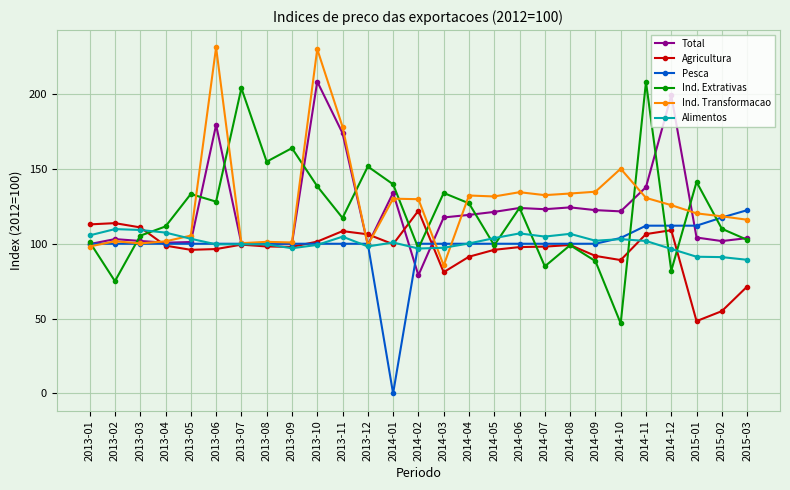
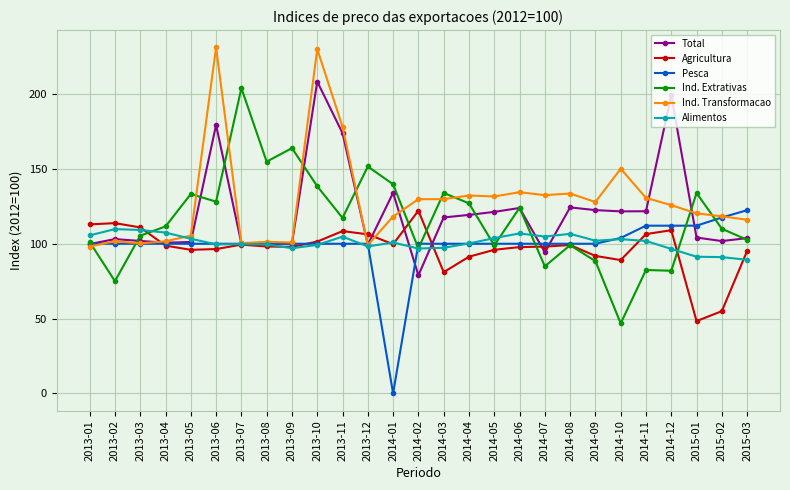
  {
    "Total": {
      "2013-06": 179,
      "2013-10": 208,
      "2013-11": 174,
      "2014-01": 134,
      "2014-02": 79,
      "2014-03": 118,
      "2014-04": 119,
      "2014-05": 121,
-     "2014-07": 123,
+     "2014-07": 94,
      "2014-08": 124,
      "2014-09": 122,
      "2014-10": 122,
-     "2014-11": 138,
+     "2014-11": 122,
      "2015-01": 104,
      "2015-02": 102
    },
    "Agricultura": {
      "2013-01": 113,
      "2013-02": 114,
      "2013-03": 111,
      "2013-05": 96,
      "2013-06": 96,
      "2013-11": 108,
      "2013-12": 106,
      "2014-02": 122,
      "2014-03": 81,
      "2014-04": 91,
      "2014-05": 96,
      "2014-06": 98,
      "2014-07": 98,
      "2014-09": 92,
      "2014-10": 89,
      "2014-11": 106,
      "2014-12": 109,
      "2015-01": 48,
      "2015-02": 55,
-     "2015-03": 71
+     "2015-03": 95
    },
    "Pesca": {
      "2013-11": 100,
      "2014-01": 0,
      "2014-02": 100,
      "2014-03": 100,
      "2014-06": 100,
      "2014-07": 100,
      "2014-09": 100,
      "2014-11": 112,
      "2014-12": 112,
      "2015-01": 112,
      "2015-03": 122
    },
    "Ind. Extrativas": {
      "2013-02": 75,
      "2013-03": 105,
      "2013-04": 112,
      "2013-05": 133,
      "2013-06": 128,
      "2013-07": 204,
      "2013-08": 155,
      "2013-09": 164,
      "2013-10": 138,
      "2013-11": 117,
      "2013-12": 152,
      "2014-01": 140,
      "2014-03": 134,
      "2014-04": 127,
      "2014-07": 85,
      "2014-09": 88,
      "2014-10": 47,
-     "2014-11": 208,
+     "2014-11": 82,
      "2014-12": 82,
-     "2015-01": 141,
+     "2015-01": 134,
      "2015-02": 110
    },
    "Ind. Transformacao": {
      "2013-05": 105,
      "2013-06": 231,
      "2013-10": 230,
      "2013-11": 178,
-     "2014-01": 130,
+     "2014-01": 118,
      "2014-02": 130,
-     "2014-03": 86,
+     "2014-03": 130,
      "2014-04": 132,
      "2014-05": 132,
      "2014-06": 134,
      "2014-07": 132,
      "2014-08": 134,
-     "2014-09": 135,
+     "2014-09": 128,
      "2014-10": 150,
      "2014-11": 131,
      "2014-12": 126,
      "2015-01": 120,
      "2015-03": 116
    },
    "Alimentos": {
      "2013-01": 106,
      "2013-02": 110,
      "2013-03": 109,
      "2013-04": 107,
      "2013-05": 103,
      "2013-11": 105,
      "2014-03": 97,
      "2014-05": 104,
      "2014-06": 107,
      "2014-07": 105,
      "2014-08": 107,
      "2014-09": 102,
      "2014-11": 102,
      "2014-12": 97,
      "2015-01": 91,
      "2015-02": 91,
      "2015-03": 89
    }
  }
